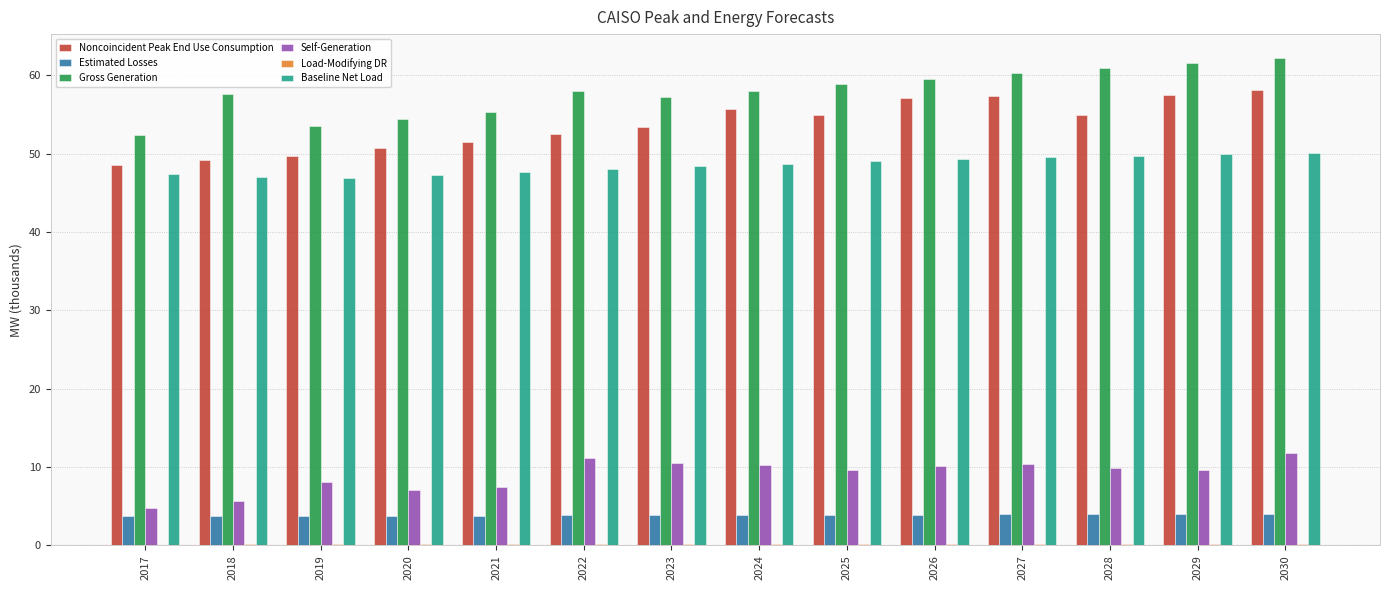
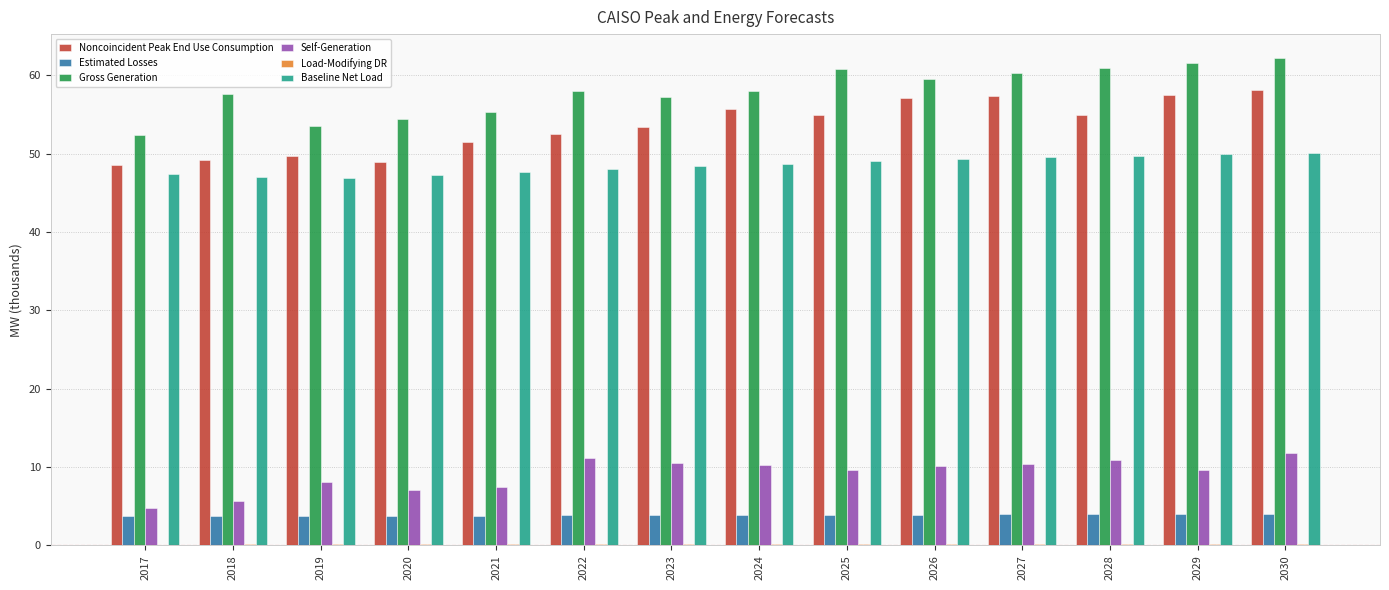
  {
    "Noncoincident Peak End Use Consumption": {
      "2017": 49,
      "2018": 49,
      "2019": 50,
-     "2020": 51,
+     "2020": 49,
      "2021": 52,
      "2022": 52,
      "2023": 53,
      "2024": 56,
      "2025": 55,
      "2026": 57,
      "2027": 57,
      "2028": 55,
      "2029": 58,
      "2030": 58
    },
    "Gross Generation": {
      "2017": 52,
      "2018": 58,
      "2019": 53,
      "2020": 54,
      "2021": 55,
      "2022": 58,
      "2023": 57,
      "2024": 58,
-     "2025": 59,
+     "2025": 61,
      "2026": 60,
      "2027": 60,
      "2028": 61,
      "2029": 62,
      "2030": 62
    },
    "Self-Generation": {
      "2017": 5,
      "2018": 6,
      "2019": 8,
      "2020": 7,
      "2021": 7,
      "2022": 11,
      "2023": 11,
      "2024": 10,
      "2025": 10,
      "2026": 10,
      "2027": 10,
-     "2028": 10,
+     "2028": 11,
      "2029": 10,
      "2030": 12
    }
  }
